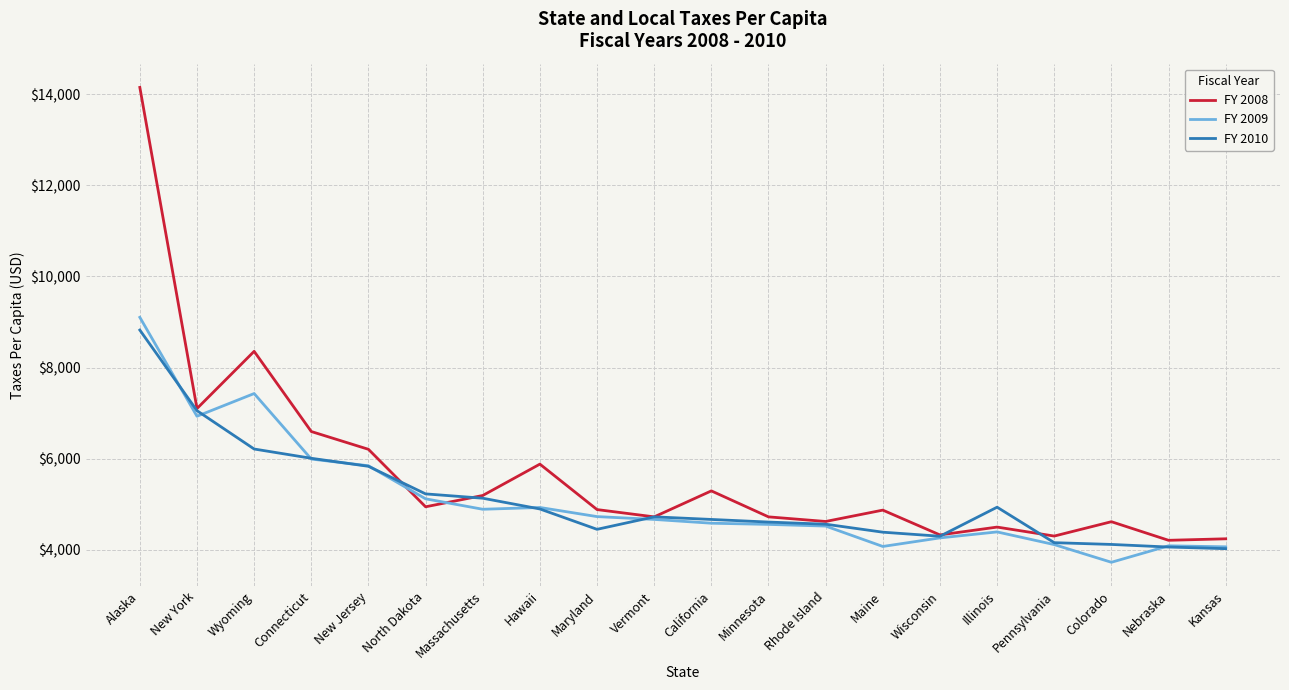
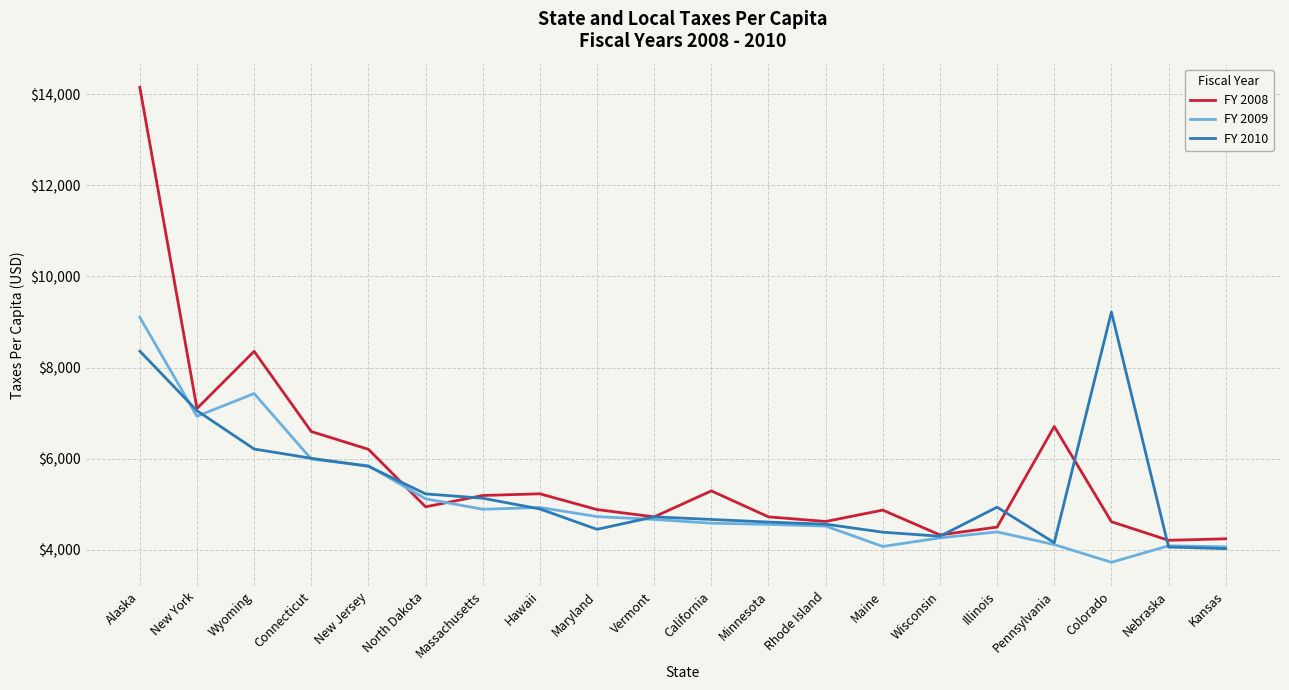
  {
    "FY 2008": {
      "Alaska": "$14,100",
      "Wyoming": "$8,400",
      "Connecticut": "$6,600",
      "New Jersey": "$6,200",
      "North Dakota": "$4,900",
      "Massachusetts": "$5,200",
-     "Hawaii": "$5,900",
+     "Hawaii": "$5,200",
      "Maryland": "$4,900",
      "California": "$5,300",
      "Minnesota": "$4,700",
      "Rhode Island": "$4,600",
      "Maine": "$4,900",
      "Illinois": "$4,500",
-     "Pennsylvania": "$4,300",
+     "Pennsylvania": "$6,700",
      "Colorado": "$4,600",
      "Nebraska": "$4,200",
      "Kansas": "$4,200"
    },
    "FY 2009": {
      "Alaska": "$9,100",
      "New York": "$6,900",
      "Wyoming": "$7,400",
      "North Dakota": "$5,100",
      "Massachusetts": "$4,900",
      "Maryland": "$4,700",
      "California": "$4,600",
      "Maine": "$4,100",
      "Illinois": "$4,400",
      "Colorado": "$3,700"
    },
    "FY 2010": {
-     "Alaska": "$8,800",
+     "Alaska": "$8,400",
      "Wyoming": "$6,200",
      "North Dakota": "$5,200",
      "Massachusetts": "$5,100",
      "Maryland": "$4,500",
      "California": "$4,700",
      "Maine": "$4,400",
      "Illinois": "$4,900",
-     "Colorado": "$4,100"
+     "Colorado": "$9,200"
    }
  }
